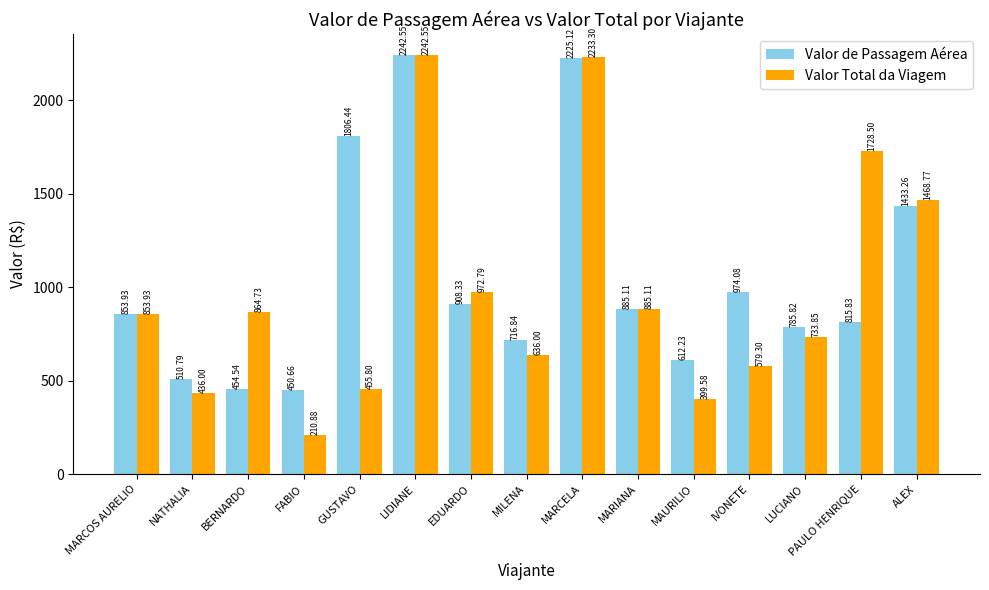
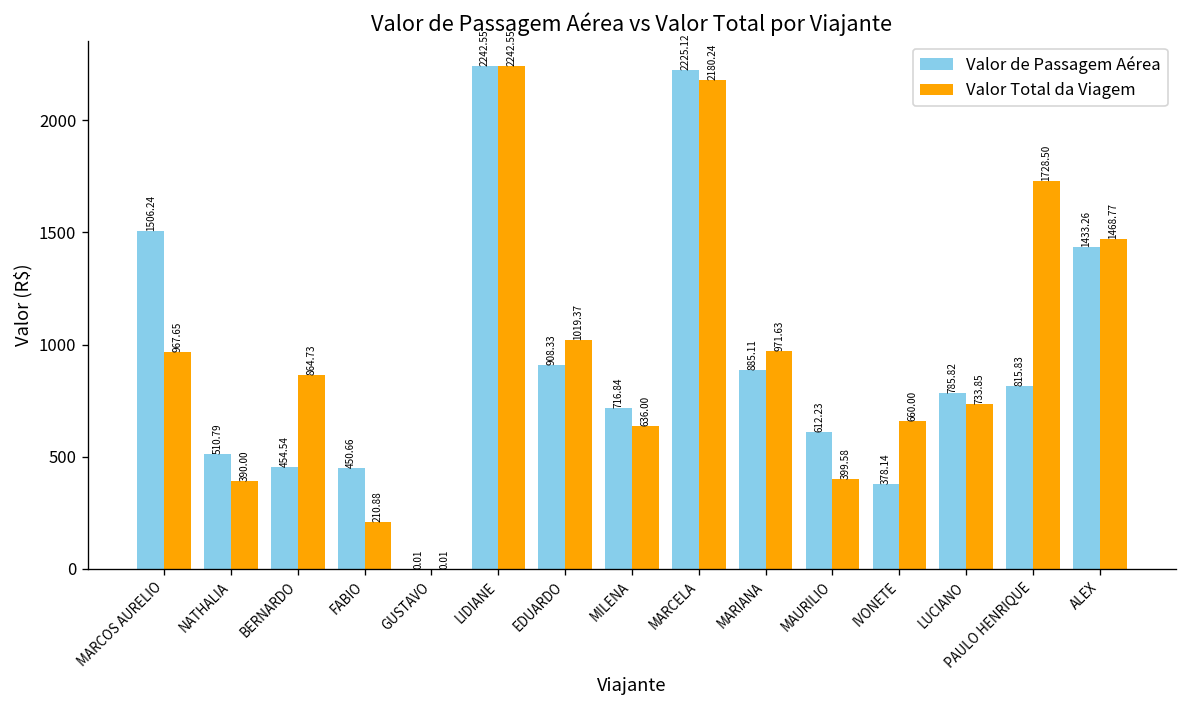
  {
    "Valor de Passagem Aérea": {
-     "MARCOS AURELIO": 853.93,
+     "MARCOS AURELIO": 1506.24,
      "NATHALIA": 510.79,
      "BERNARDO": 454.54,
      "FABIO": 450.66,
-     "GUSTAVO": 1806.44,
+     "GUSTAVO": 0.01,
      "LIDIANE": 2242.55,
      "EDUARDO": 908.33,
      "MILENA": 716.84,
      "MARCELA": 2225.12,
      "MARIANA": 885.11,
      "MAURILIO": 612.23,
-     "IVONETE": 974.08,
+     "IVONETE": 378.14,
      "LUCIANO": 785.82,
      "PAULO HENRIQUE": 815.83,
      "ALEX": 1433.26
    },
    "Valor Total da Viagem": {
-     "MARCOS AURELIO": 853.93,
-     "NATHALIA": 436.00,
+     "MARCOS AURELIO": 967.65,
+     "NATHALIA": 390.00,
      "BERNARDO": 864.73,
      "FABIO": 210.88,
-     "GUSTAVO": 455.80,
+     "GUSTAVO": 0.01,
      "LIDIANE": 2242.55,
-     "EDUARDO": 972.79,
+     "EDUARDO": 1019.37,
      "MILENA": 636.00,
-     "MARCELA": 2233.30,
-     "MARIANA": 885.11,
+     "MARCELA": 2180.24,
+     "MARIANA": 971.63,
      "MAURILIO": 399.58,
-     "IVONETE": 579.30,
+     "IVONETE": 660.00,
      "LUCIANO": 733.85,
      "PAULO HENRIQUE": 1728.50,
      "ALEX": 1468.77
    }
  }
